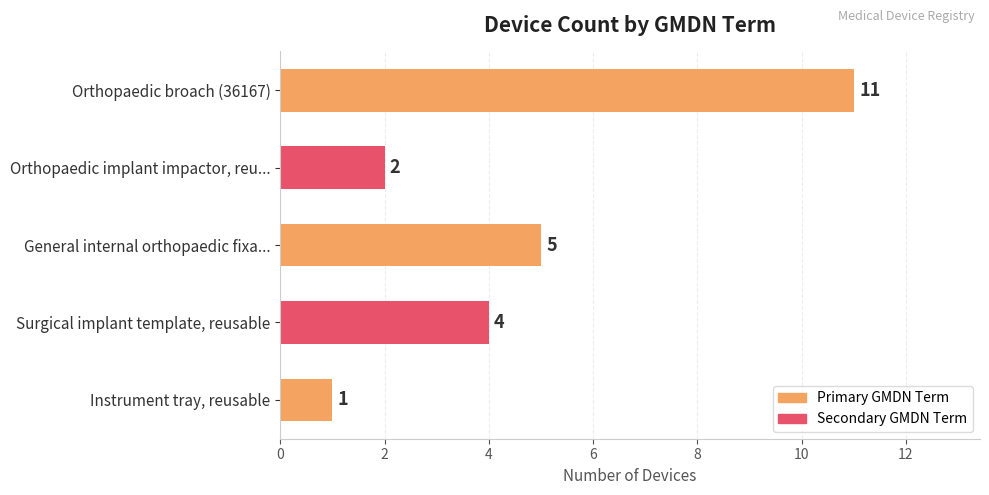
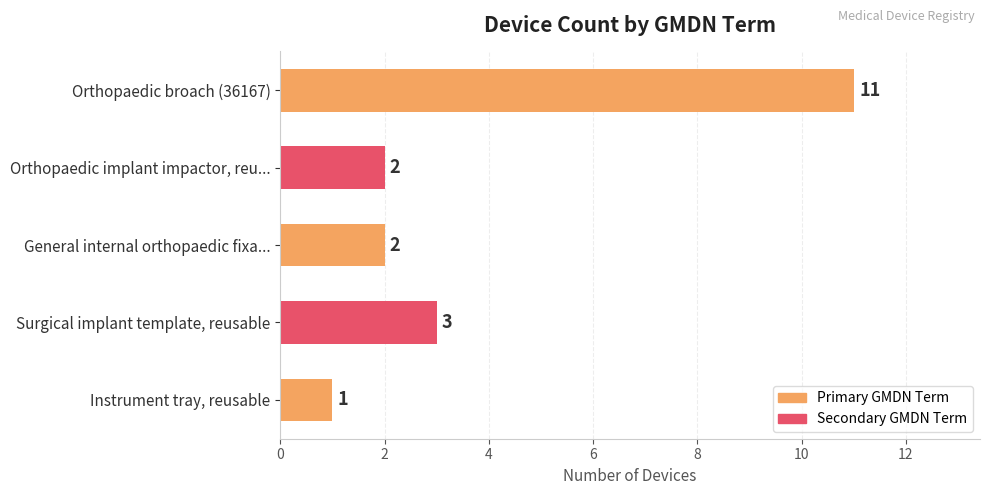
  {
    "Orthopaedic broach (36167)": 11,
    "Orthopaedic implant impactor, reu...": 2,
-   "General internal orthopaedic fixa...": 5,
-   "Surgical implant template, reusable": 4,
+   "General internal orthopaedic fixa...": 2,
+   "Surgical implant template, reusable": 3,
    "Instrument tray, reusable": 1
  }
